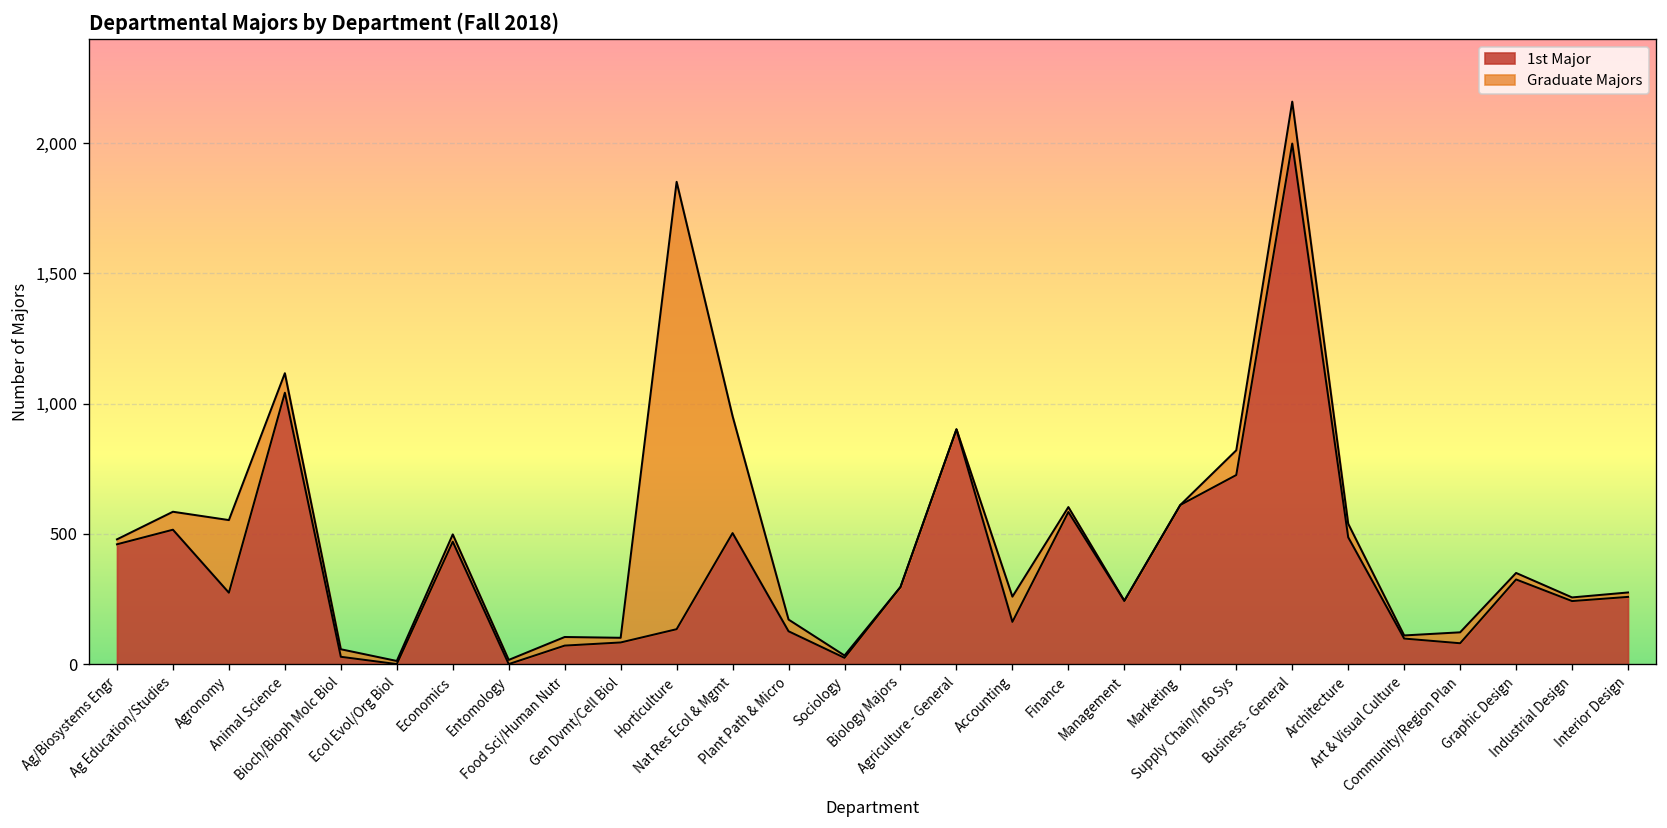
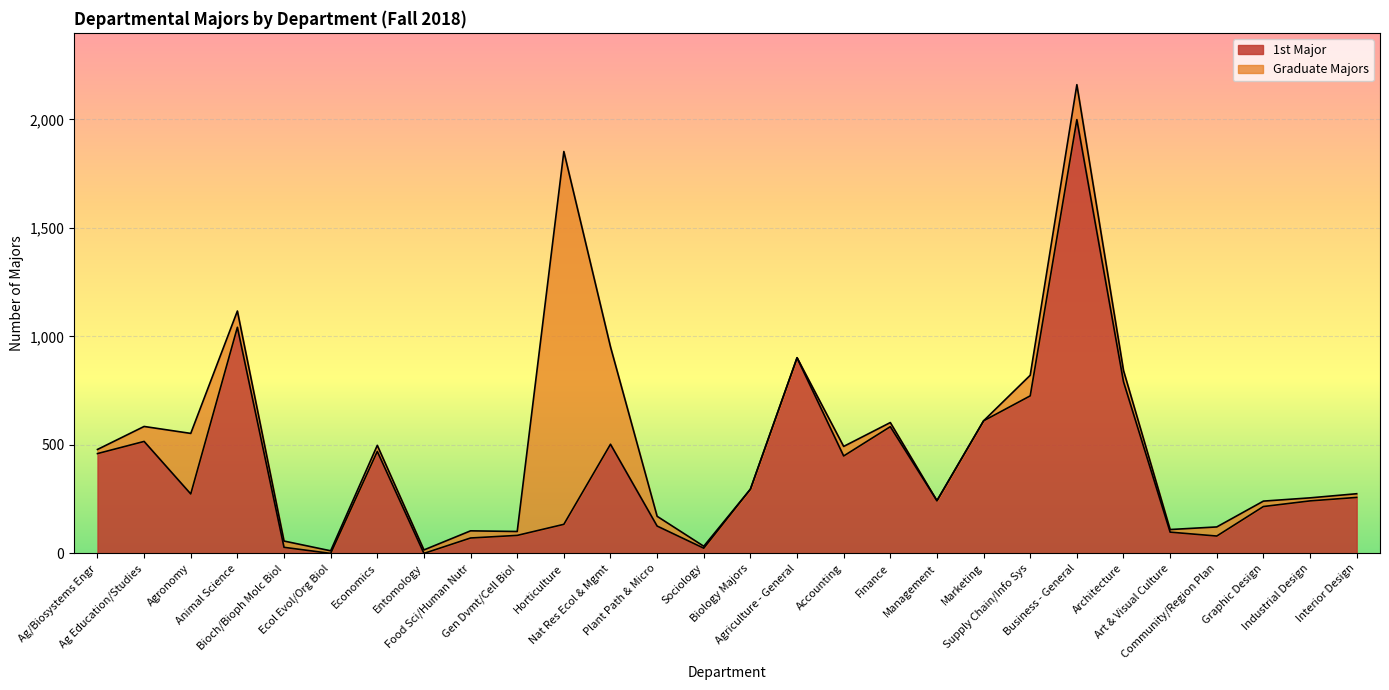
  {
    "1st Major": {
      "Ag/Biosystems Engr": "460",
      "Ag Education/Studies": "520",
      "Agronomy": "270",
      "Animal Science": "1,040",
      "Bioch/Bioph Molc Biol": "30",
      "Ecol Evol/Org Biol": "0",
      "Economics": "470",
      "Entomology": "0",
      "Food Sci/Human Nutr": "70",
      "Gen Dvmt/Cell Biol": "80",
      "Horticulture": "130",
      "Nat Res Ecol & Mgmt": "500",
      "Plant Path & Micro": "130",
-     "Accounting": "160",
+     "Accounting": "450",
      "Finance": "580",
      "Supply Chain/Info Sys": "730",
      "Business - General": "2,000",
-     "Architecture": "490",
+     "Architecture": "790",
      "Art & Visual Culture": "100",
      "Community/Region Plan": "80",
-     "Graphic Design": "330",
+     "Graphic Design": "220",
      "Industrial Design": "240",
      "Interior Design": "260"
    },
    "Graduate Majors": {
      "Ag/Biosystems Engr": "20",
      "Ag Education/Studies": "70",
      "Agronomy": "280",
      "Animal Science": "80",
      "Bioch/Bioph Molc Biol": "30",
      "Ecol Evol/Org Biol": "10",
      "Economics": "30",
      "Entomology": "20",
      "Food Sci/Human Nutr": "30",
      "Gen Dvmt/Cell Biol": "20",
      "Horticulture": "1,720",
      "Nat Res Ecol & Mgmt": "450",
      "Plant Path & Micro": "50",
-     "Accounting": "100",
+     "Accounting": "40",
      "Finance": "20",
      "Supply Chain/Info Sys": "100",
      "Business - General": "160",
      "Architecture": "50",
      "Art & Visual Culture": "10",
      "Community/Region Plan": "40",
      "Graphic Design": "30",
      "Industrial Design": "10",
      "Interior Design": "20"
    }
  }
